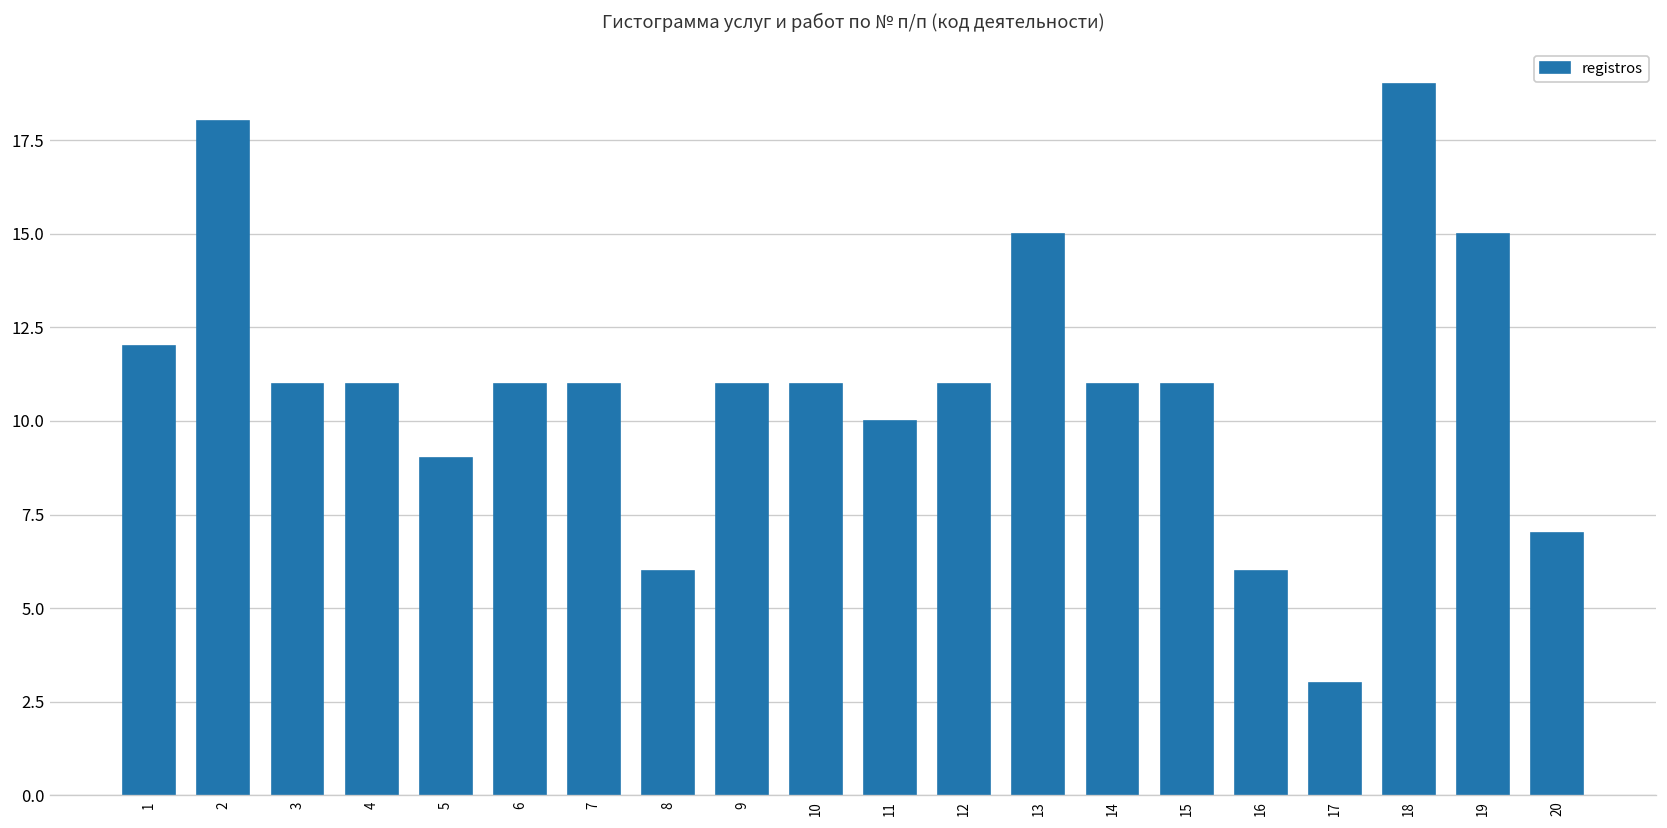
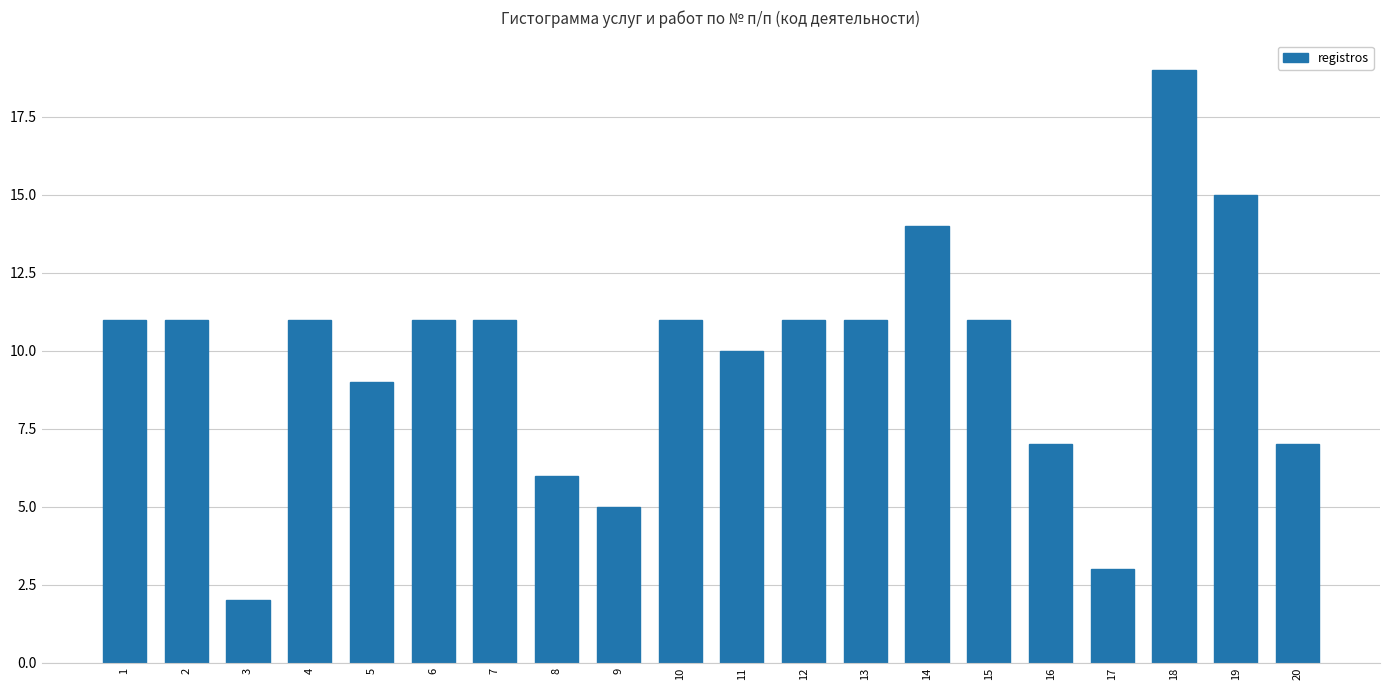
  {
-   "1": 12,
-   "2": 18,
-   "3": 11,
+   "1": 11,
+   "2": 11,
+   "3": 2,
    "4": 11,
    "5": 9,
    "6": 11,
    "7": 11,
    "8": 6,
-   "9": 11,
+   "9": 5,
    "10": 11,
    "11": 10,
    "12": 11,
-   "13": 15,
-   "14": 11,
+   "13": 11,
+   "14": 14,
    "15": 11,
-   "16": 6,
+   "16": 7,
    "17": 3,
    "18": 19,
    "19": 15,
    "20": 7
  }
